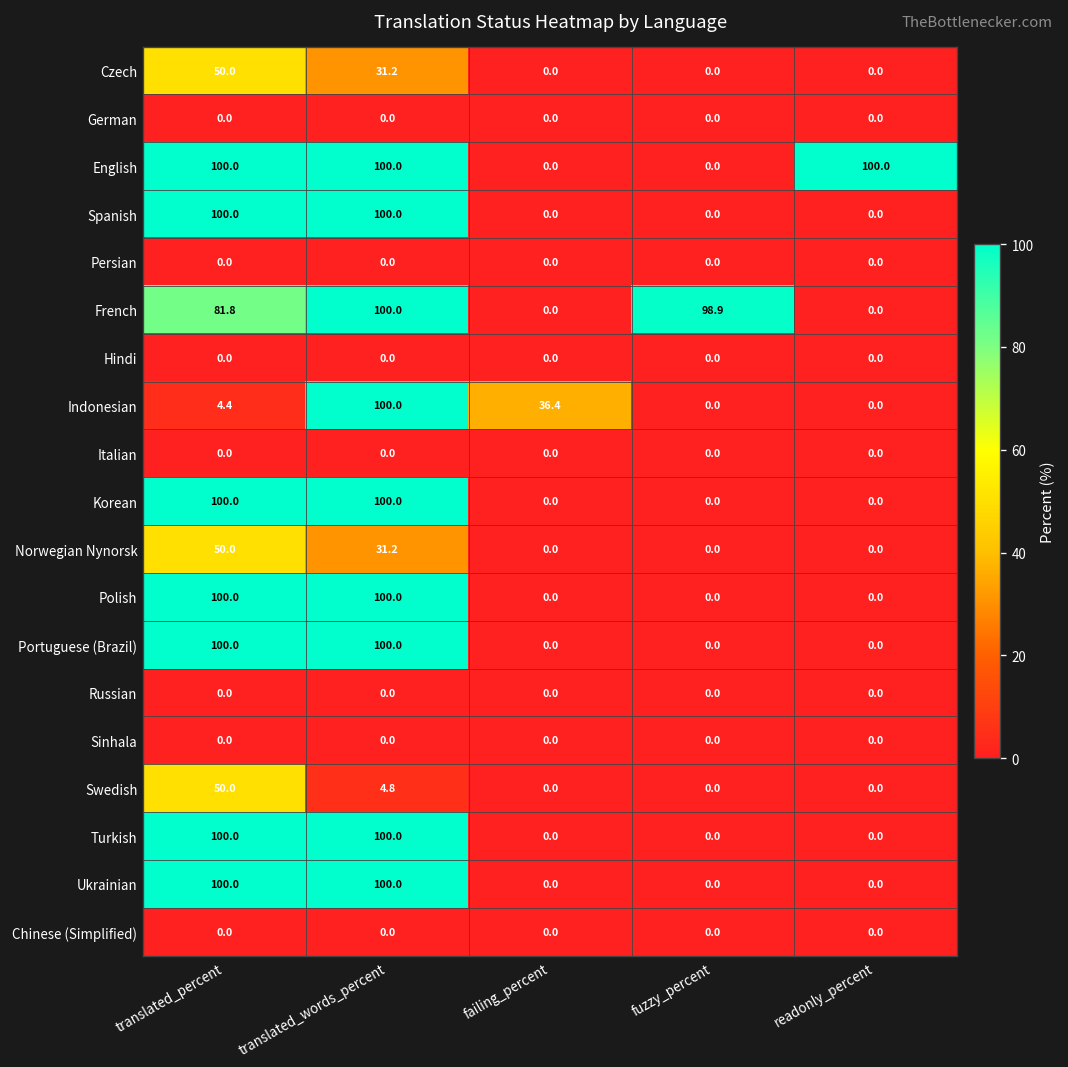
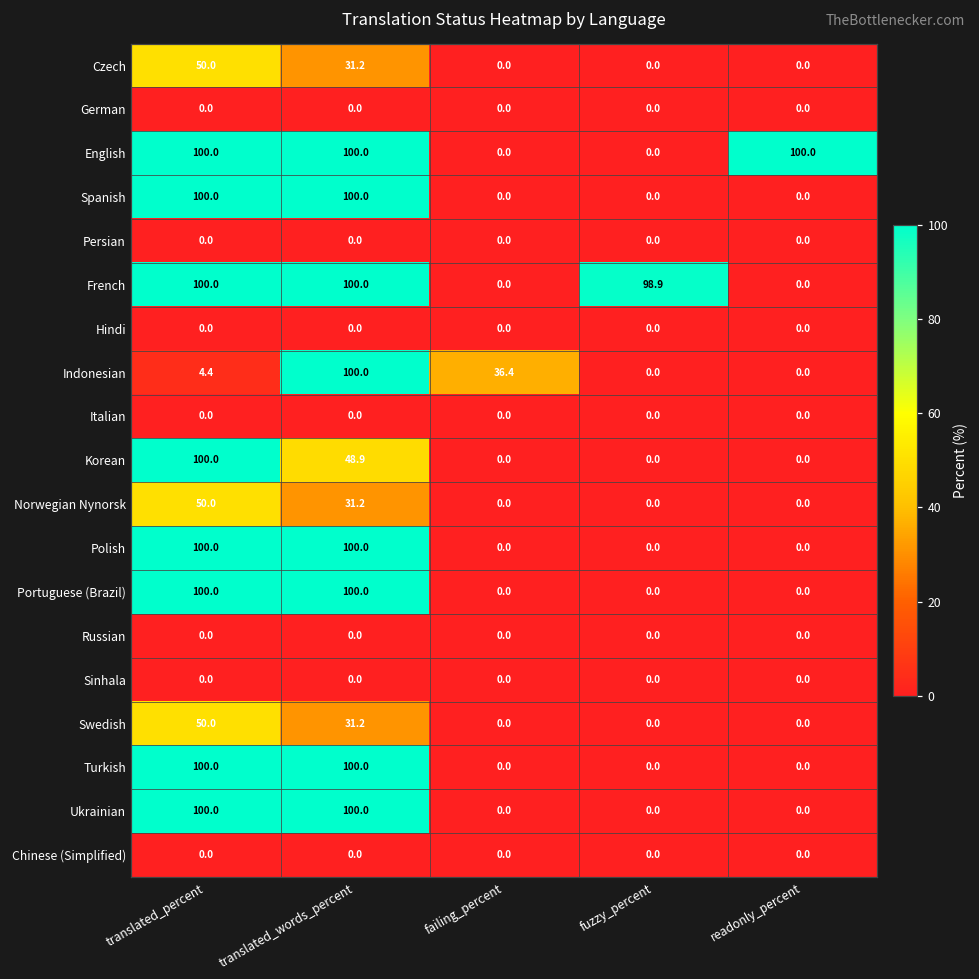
  {
    "Czech": {
      "translated_percent": 50.0,
      "translated_words_percent": 31.2,
      "failing_percent": 0.0,
      "fuzzy_percent": 0.0,
      "readonly_percent": 0.0
    },
    "German": {
      "translated_percent": 0.0,
      "translated_words_percent": 0.0,
      "failing_percent": 0.0,
      "fuzzy_percent": 0.0,
      "readonly_percent": 0.0
    },
    "English": {
      "translated_percent": 100.0,
      "translated_words_percent": 100.0,
      "failing_percent": 0.0,
      "fuzzy_percent": 0.0,
      "readonly_percent": 100.0
    },
    "Spanish": {
      "translated_percent": 100.0,
      "translated_words_percent": 100.0,
      "failing_percent": 0.0,
      "fuzzy_percent": 0.0,
      "readonly_percent": 0.0
    },
    "Persian": {
      "translated_percent": 0.0,
      "translated_words_percent": 0.0,
      "failing_percent": 0.0,
      "fuzzy_percent": 0.0,
      "readonly_percent": 0.0
    },
    "French": {
-     "translated_percent": 81.8,
+     "translated_percent": 100.0,
      "translated_words_percent": 100.0,
      "failing_percent": 0.0,
      "fuzzy_percent": 98.9,
      "readonly_percent": 0.0
    },
    "Hindi": {
      "translated_percent": 0.0,
      "translated_words_percent": 0.0,
      "failing_percent": 0.0,
      "fuzzy_percent": 0.0,
      "readonly_percent": 0.0
    },
    "Indonesian": {
      "translated_percent": 4.4,
      "translated_words_percent": 100.0,
      "failing_percent": 36.4,
      "fuzzy_percent": 0.0,
      "readonly_percent": 0.0
    },
    "Italian": {
      "translated_percent": 0.0,
      "translated_words_percent": 0.0,
      "failing_percent": 0.0,
      "fuzzy_percent": 0.0,
      "readonly_percent": 0.0
    },
    "Korean": {
      "translated_percent": 100.0,
-     "translated_words_percent": 100.0,
+     "translated_words_percent": 48.9,
      "failing_percent": 0.0,
      "fuzzy_percent": 0.0,
      "readonly_percent": 0.0
    },
    "Norwegian Nynorsk": {
      "translated_percent": 50.0,
      "translated_words_percent": 31.2,
      "failing_percent": 0.0,
      "fuzzy_percent": 0.0,
      "readonly_percent": 0.0
    },
    "Polish": {
      "translated_percent": 100.0,
      "translated_words_percent": 100.0,
      "failing_percent": 0.0,
      "fuzzy_percent": 0.0,
      "readonly_percent": 0.0
    },
    "Portuguese (Brazil)": {
      "translated_percent": 100.0,
      "translated_words_percent": 100.0,
      "failing_percent": 0.0,
      "fuzzy_percent": 0.0,
      "readonly_percent": 0.0
    },
    "Russian": {
      "translated_percent": 0.0,
      "translated_words_percent": 0.0,
      "failing_percent": 0.0,
      "fuzzy_percent": 0.0,
      "readonly_percent": 0.0
    },
    "Sinhala": {
      "translated_percent": 0.0,
      "translated_words_percent": 0.0,
      "failing_percent": 0.0,
      "fuzzy_percent": 0.0,
      "readonly_percent": 0.0
    },
    "Swedish": {
      "translated_percent": 50.0,
-     "translated_words_percent": 4.8,
+     "translated_words_percent": 31.2,
      "failing_percent": 0.0,
      "fuzzy_percent": 0.0,
      "readonly_percent": 0.0
    },
    "Turkish": {
      "translated_percent": 100.0,
      "translated_words_percent": 100.0,
      "failing_percent": 0.0,
      "fuzzy_percent": 0.0,
      "readonly_percent": 0.0
    },
    "Ukrainian": {
      "translated_percent": 100.0,
      "translated_words_percent": 100.0,
      "failing_percent": 0.0,
      "fuzzy_percent": 0.0,
      "readonly_percent": 0.0
    },
    "Chinese (Simplified)": {
      "translated_percent": 0.0,
      "translated_words_percent": 0.0,
      "failing_percent": 0.0,
      "fuzzy_percent": 0.0,
      "readonly_percent": 0.0
    }
  }
